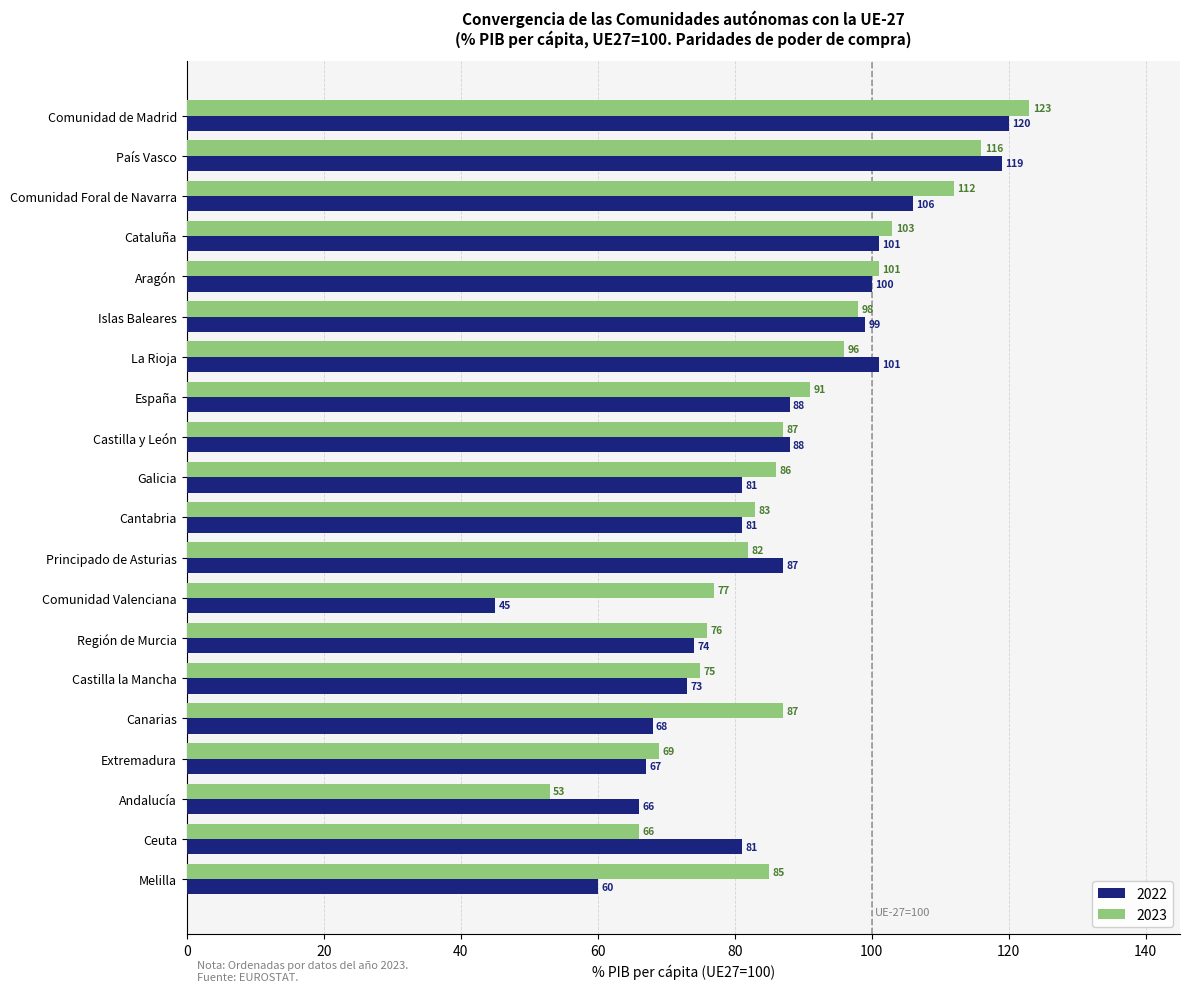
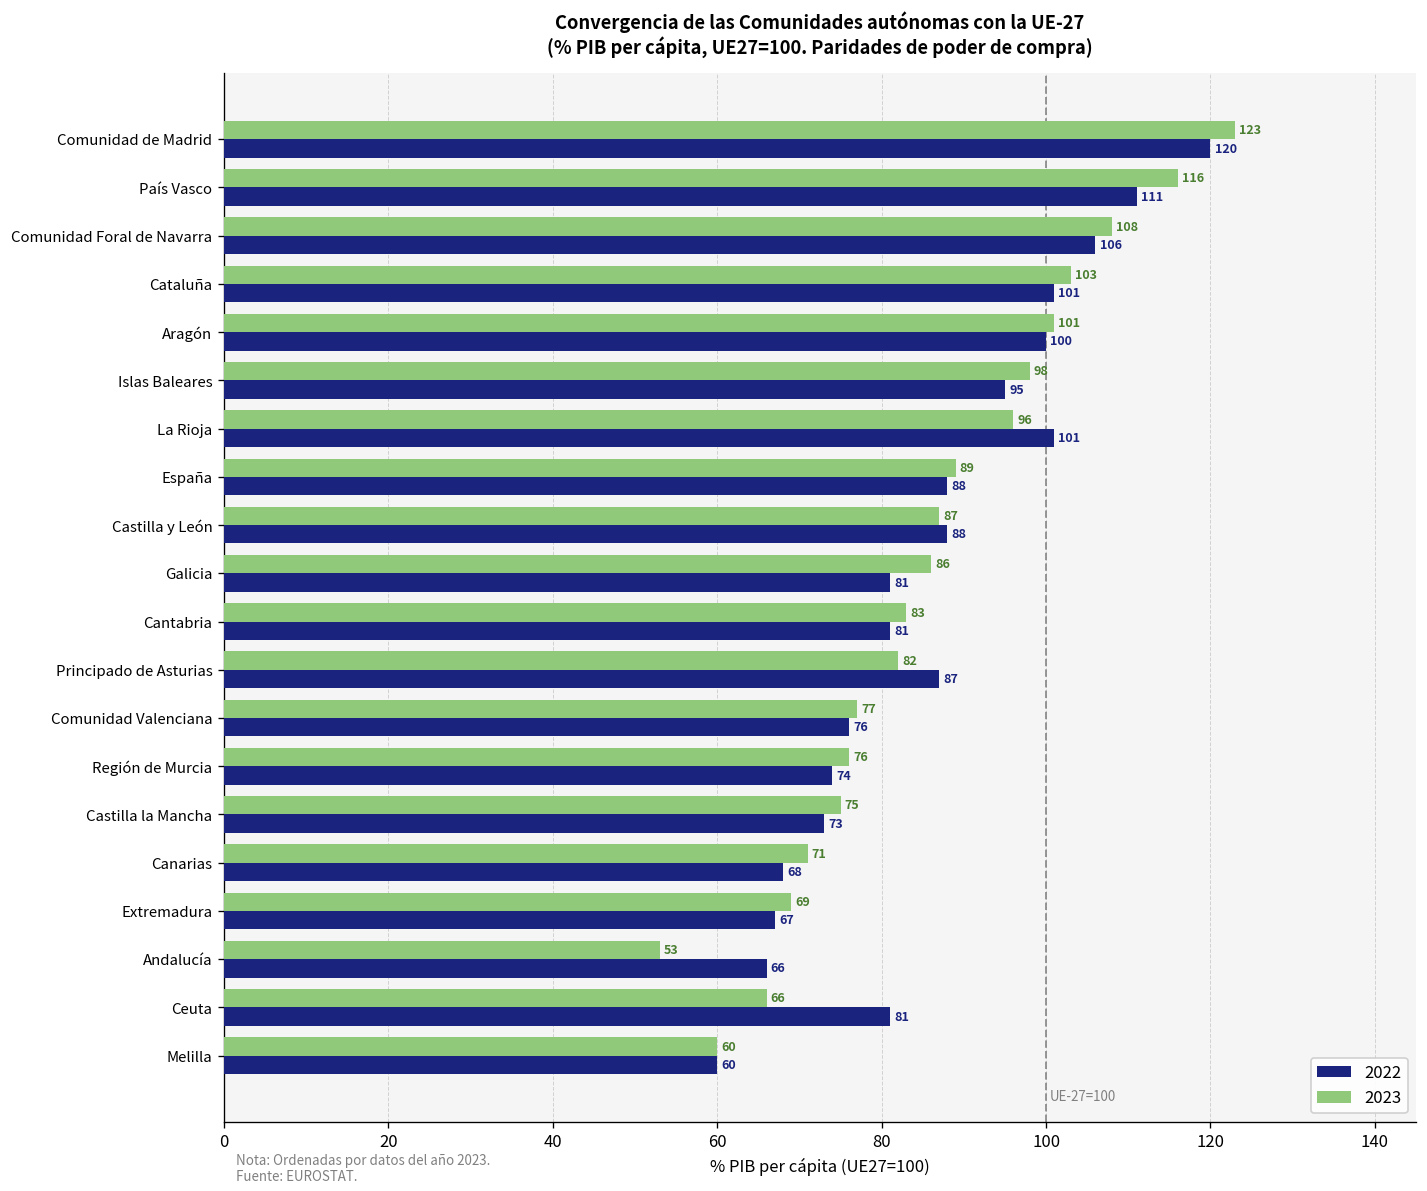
  {
    "2022": {
      "Comunidad de Madrid": 120,
-     "País Vasco": 119,
+     "País Vasco": 111,
      "Comunidad Foral de Navarra": 106,
      "Cataluña": 101,
      "Aragón": 100,
-     "Islas Baleares": 99,
+     "Islas Baleares": 95,
      "La Rioja": 101,
      "España": 88,
      "Castilla y León": 88,
      "Galicia": 81,
      "Cantabria": 81,
      "Principado de Asturias": 87,
-     "Comunidad Valenciana": 45,
+     "Comunidad Valenciana": 76,
      "Región de Murcia": 74,
      "Castilla la Mancha": 73,
      "Canarias": 68,
      "Extremadura": 67,
      "Andalucía": 66,
      "Ceuta": 81,
      "Melilla": 60
    },
    "2023": {
      "Comunidad de Madrid": 123,
      "País Vasco": 116,
-     "Comunidad Foral de Navarra": 112,
+     "Comunidad Foral de Navarra": 108,
      "Cataluña": 103,
      "Aragón": 101,
      "Islas Baleares": 98,
      "La Rioja": 96,
-     "España": 91,
+     "España": 89,
      "Castilla y León": 87,
      "Galicia": 86,
      "Cantabria": 83,
      "Principado de Asturias": 82,
      "Comunidad Valenciana": 77,
      "Región de Murcia": 76,
      "Castilla la Mancha": 75,
-     "Canarias": 87,
+     "Canarias": 71,
      "Extremadura": 69,
      "Andalucía": 53,
      "Ceuta": 66,
-     "Melilla": 85
+     "Melilla": 60
    }
  }
